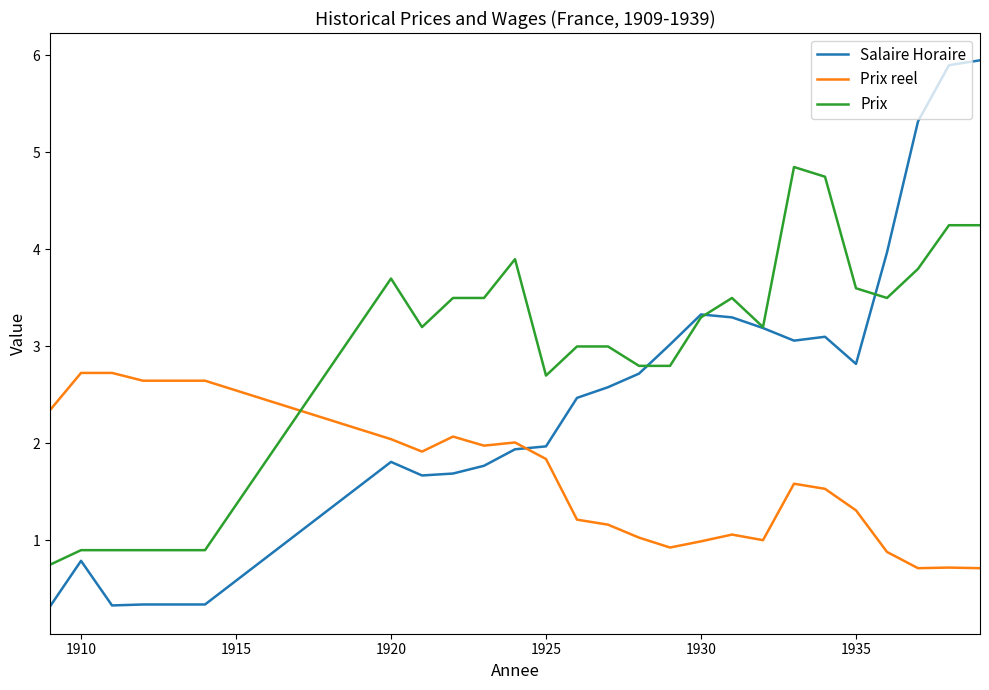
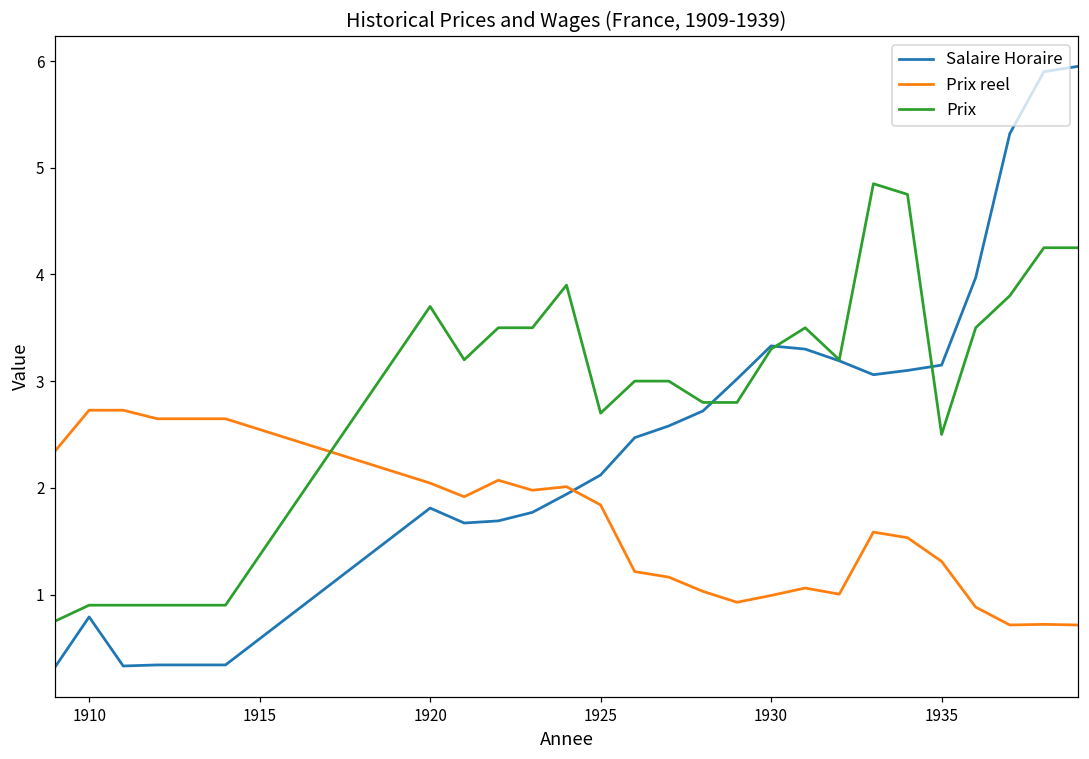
  {
    "Salaire Horaire": {
      "1910": 0.8,
      "1920": 1.8,
-     "1925": 2.0,
+     "1925": 2.1,
      "1930": 3.3,
-     "1935": 2.8
+     "1935": 3.2
    },
    "Prix reel": {
      "1910": 2.7,
      "1920": 2.0,
      "1925": 1.8,
      "1930": 1.0,
      "1935": 1.3
    },
    "Prix": {
      "1910": 0.9,
      "1920": 3.7,
      "1925": 2.7,
      "1930": 3.3,
-     "1935": 3.6
+     "1935": 2.5
    }
  }
